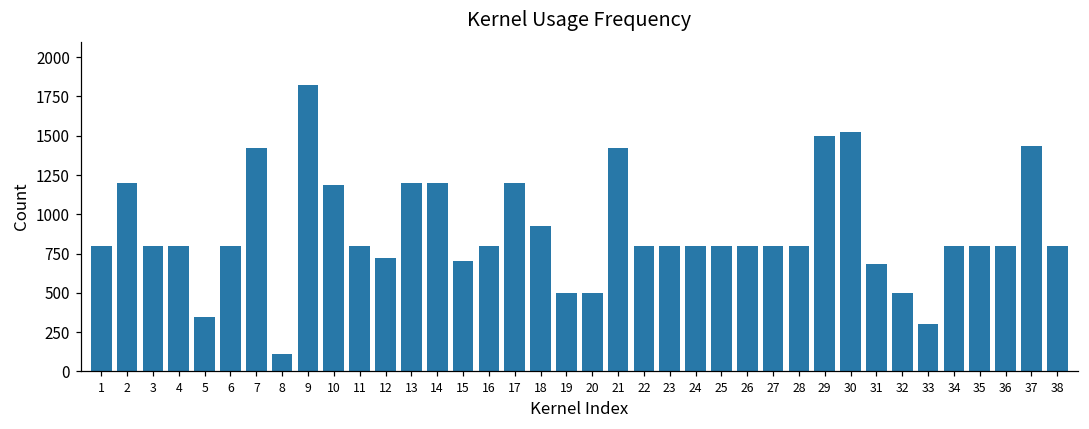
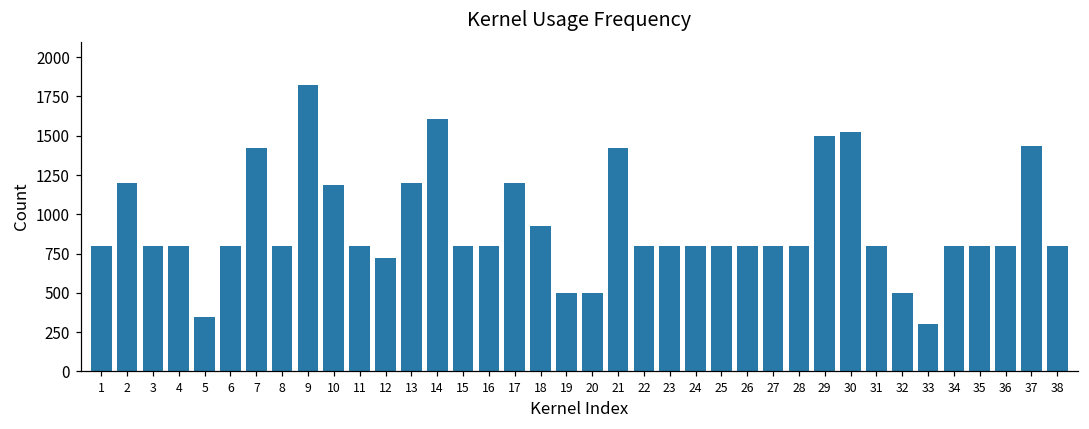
  {
    "1": 800,
    "2": 1200,
    "3": 800,
    "4": 800,
    "5": 340,
    "6": 800,
    "7": 1430,
-   "8": 110,
+   "8": 800,
    "9": 1830,
    "10": 1190,
    "11": 800,
    "12": 720,
    "13": 1200,
-   "14": 1200,
-   "15": 710,
+   "14": 1600,
+   "15": 800,
    "16": 800,
    "17": 1200,
    "18": 930,
    "19": 500,
    "20": 500,
    "21": 1430,
    "22": 800,
    "23": 800,
    "24": 800,
    "25": 800,
    "26": 800,
    "27": 800,
    "28": 800,
    "29": 1500,
    "30": 1530,
-   "31": 680,
+   "31": 800,
    "32": 500,
    "33": 300,
    "34": 800,
    "35": 800,
    "36": 800,
    "37": 1440,
    "38": 800
  }
